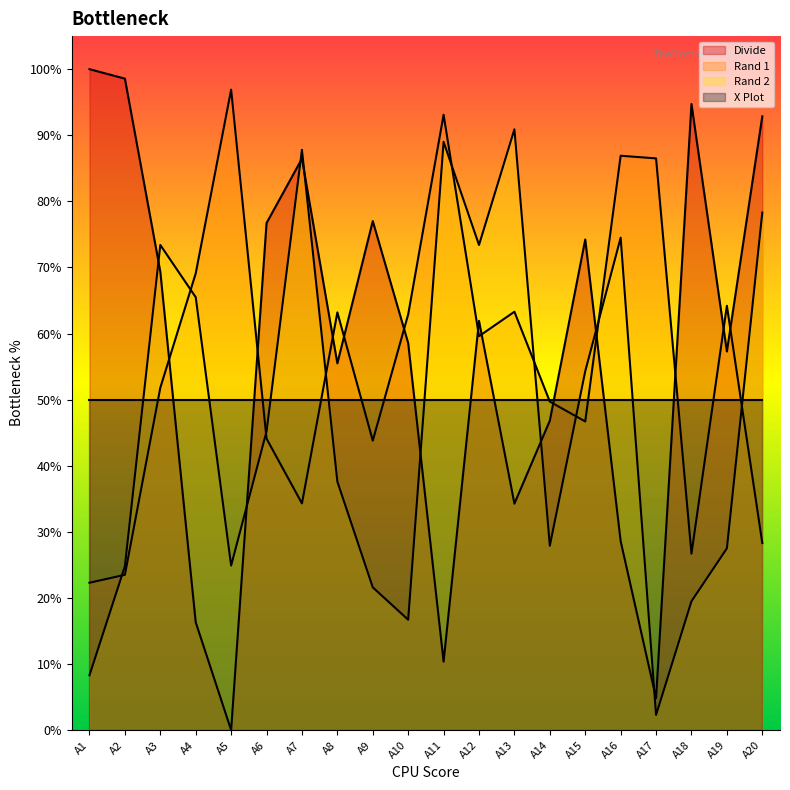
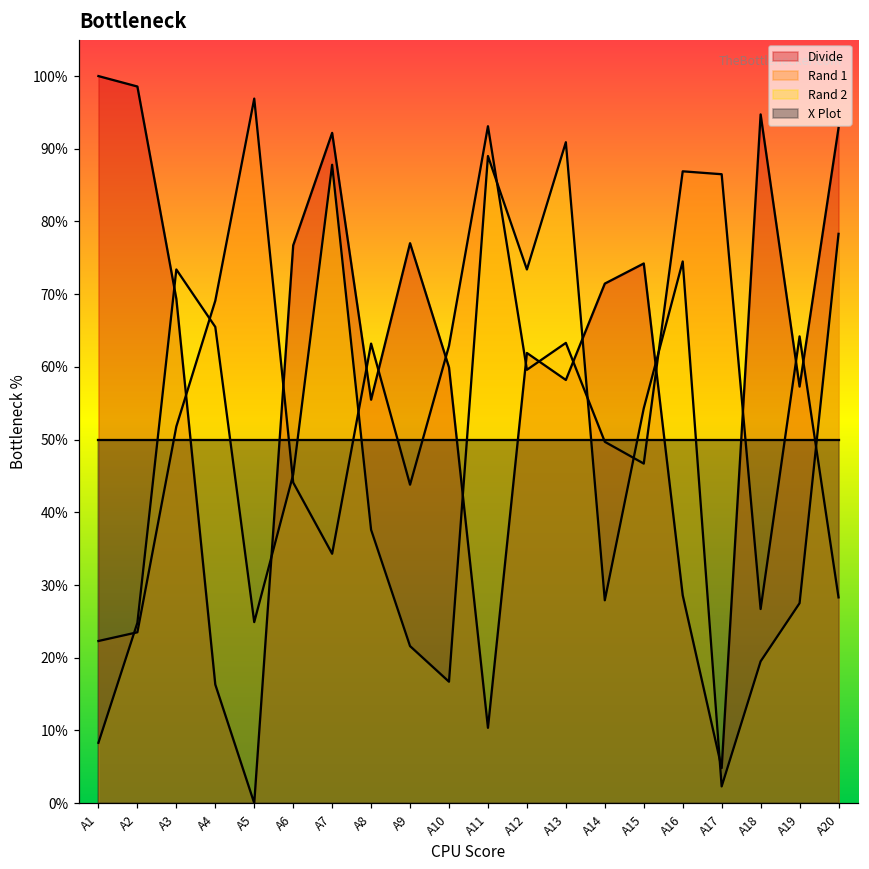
  {
    "Divide": {
      "A1": "100%",
      "A2": "99%",
      "A3": "69%",
      "A4": "16%",
      "A5": "0%",
      "A6": "77%",
-     "A7": "86%",
+     "A7": "92%",
      "A8": "55%",
      "A9": "77%",
-     "A10": "59%",
+     "A10": "60%",
      "A11": "10%",
      "A12": "62%",
-     "A13": "34%",
-     "A14": "47%",
+     "A13": "58%",
+     "A14": "71%",
      "A15": "74%",
      "A16": "29%",
      "A17": "5%",
      "A18": "95%",
      "A19": "57%",
      "A20": "93%"
    },
    "X Plot": {
      "A1": "50%",
      "A2": "50%",
      "A3": "50%",
      "A4": "50%",
      "A5": "50%",
      "A6": "50%",
      "A7": "50%",
      "A8": "50%",
      "A9": "50%",
      "A10": "50%",
      "A11": "50%",
      "A12": "50%",
      "A13": "50%",
      "A15": "50%",
      "A16": "50%",
      "A17": "50%",
      "A18": "50%",
      "A19": "50%",
      "A20": "50%"
    }
  }
